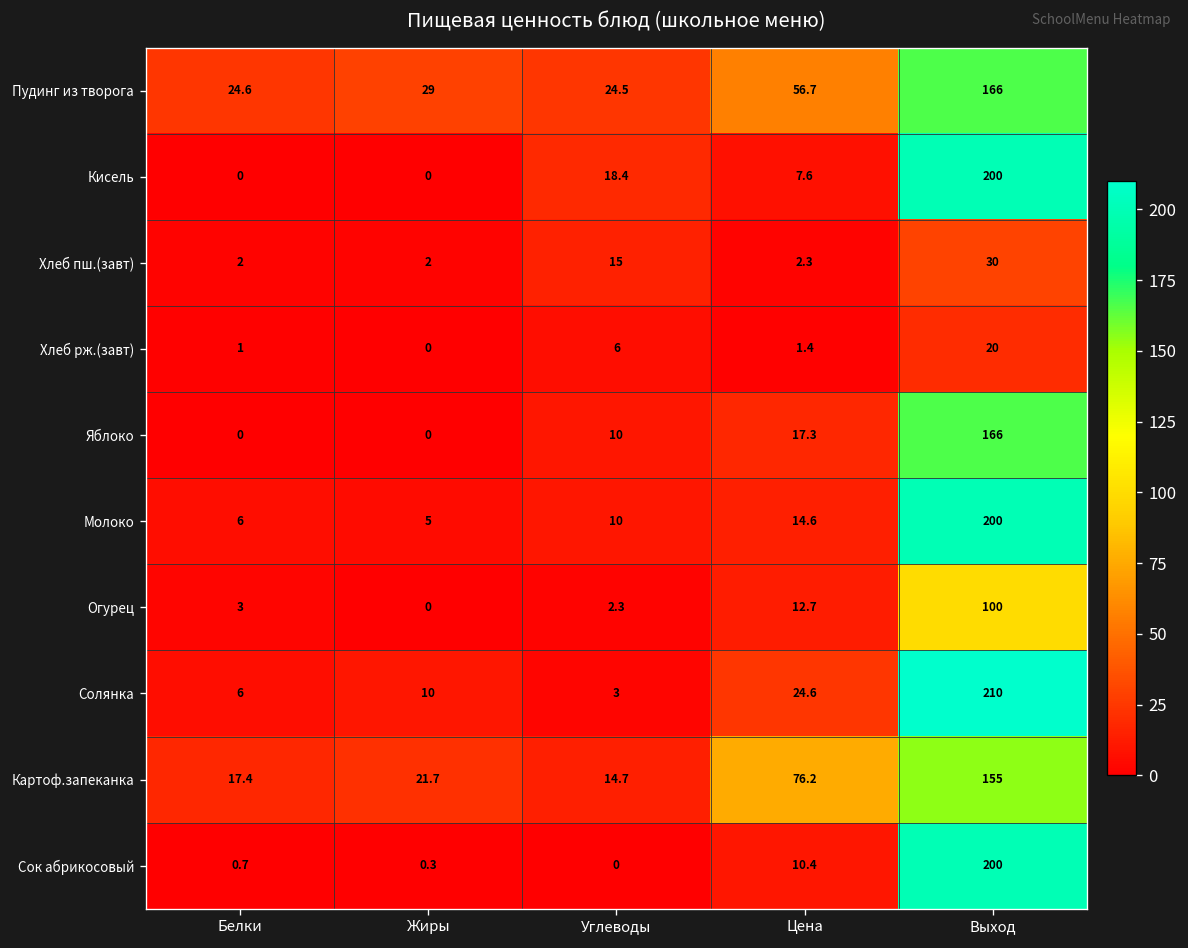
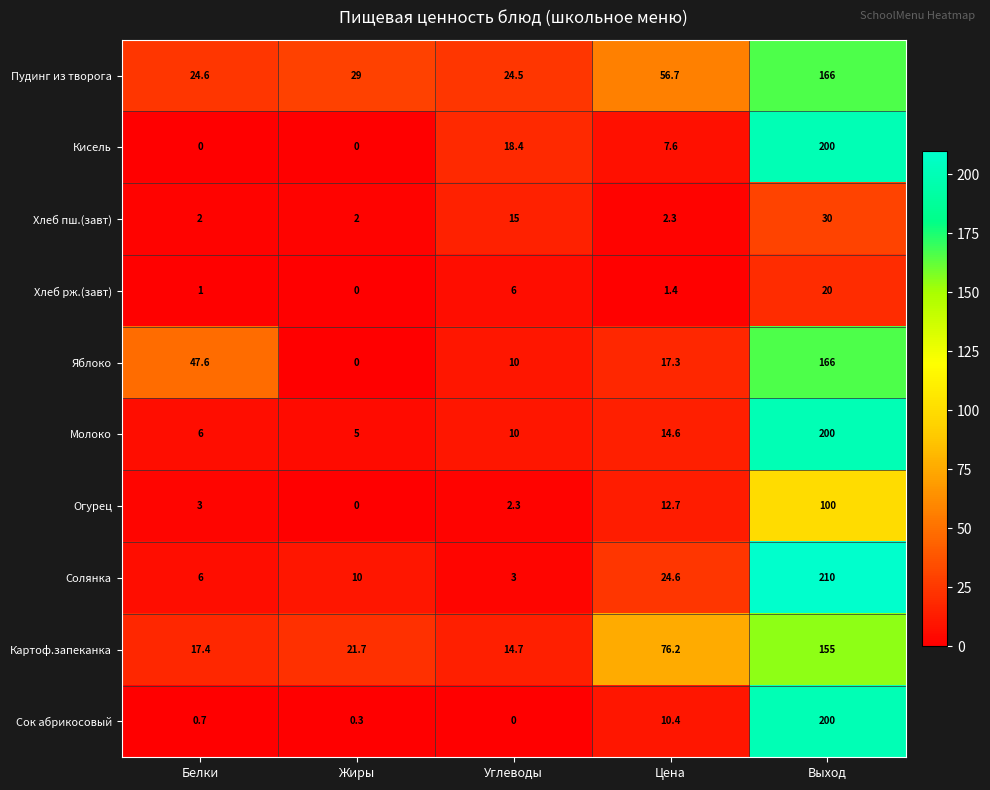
  {
    "Пудинг из творога": {
      "Белки": 24.6,
      "Жиры": 29,
      "Углеводы": 24.5,
      "Цена": 56.7,
      "Выход": 166
    },
    "Кисель": {
      "Белки": 0,
      "Жиры": 0,
      "Углеводы": 18.4,
      "Цена": 7.6,
      "Выход": 200
    },
    "Хлеб пш.(завт)": {
      "Белки": 2,
      "Жиры": 2,
      "Углеводы": 15,
      "Цена": 2.3,
      "Выход": 30
    },
    "Хлеб рж.(завт)": {
      "Белки": 1,
      "Жиры": 0,
      "Углеводы": 6,
      "Цена": 1.4,
      "Выход": 20
    },
    "Яблоко": {
-     "Белки": 0,
+     "Белки": 47.6,
      "Жиры": 0,
      "Углеводы": 10,
      "Цена": 17.3,
      "Выход": 166
    },
    "Молоко": {
      "Белки": 6,
      "Жиры": 5,
      "Углеводы": 10,
      "Цена": 14.6,
      "Выход": 200
    },
    "Огурец": {
      "Белки": 3,
      "Жиры": 0,
      "Углеводы": 2.3,
      "Цена": 12.7,
      "Выход": 100
    },
    "Солянка": {
      "Белки": 6,
      "Жиры": 10,
      "Углеводы": 3,
      "Цена": 24.6,
      "Выход": 210
    },
    "Картоф.запеканка": {
      "Белки": 17.4,
      "Жиры": 21.7,
      "Углеводы": 14.7,
      "Цена": 76.2,
      "Выход": 155
    },
    "Сок абрикосовый": {
      "Белки": 0.7,
      "Жиры": 0.3,
      "Углеводы": 0,
      "Цена": 10.4,
      "Выход": 200
    }
  }
